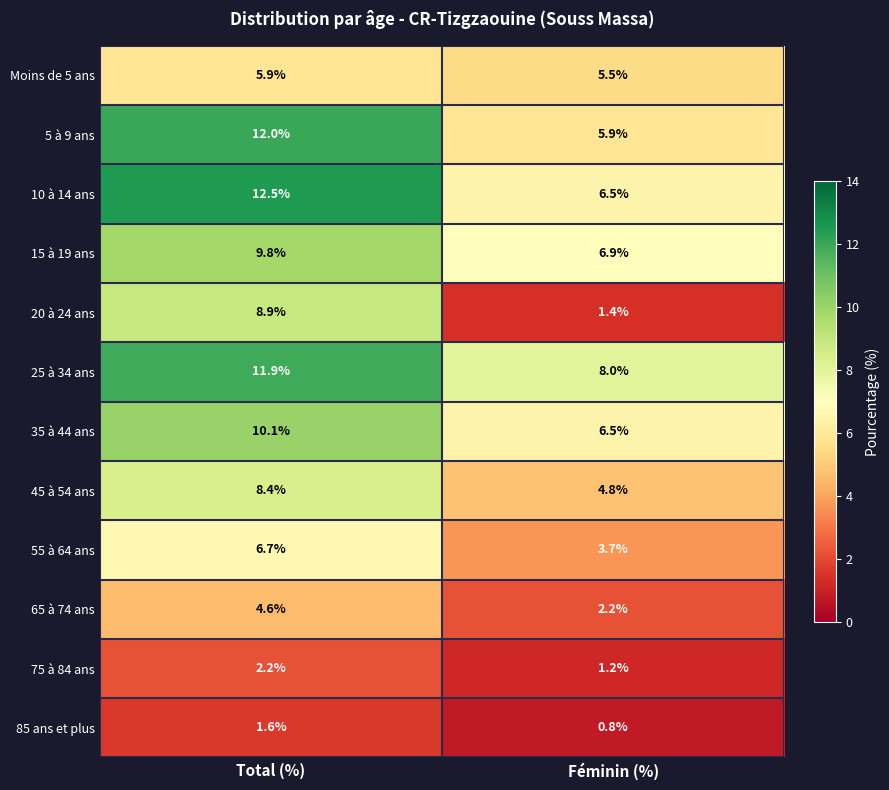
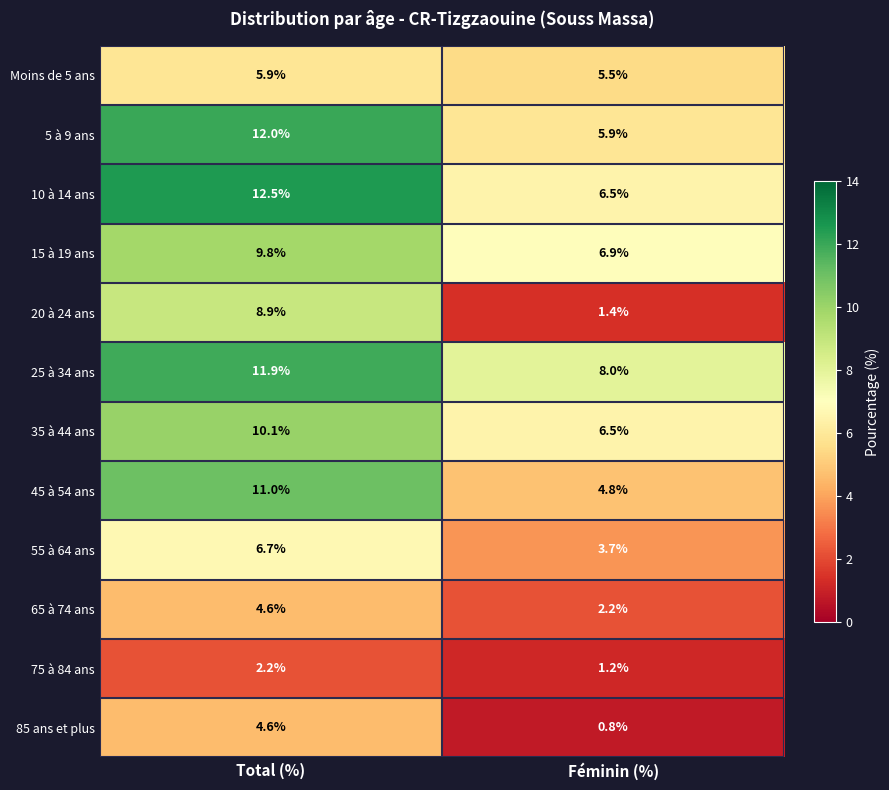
  {
    "Moins de 5 ans": {
      "Total (%)": "5.9%",
      "Féminin (%)": "5.5%"
    },
    "5 à 9 ans": {
      "Total (%)": "12.0%",
      "Féminin (%)": "5.9%"
    },
    "10 à 14 ans": {
      "Total (%)": "12.5%",
      "Féminin (%)": "6.5%"
    },
    "15 à 19 ans": {
      "Total (%)": "9.8%",
      "Féminin (%)": "6.9%"
    },
    "20 à 24 ans": {
      "Total (%)": "8.9%",
      "Féminin (%)": "1.4%"
    },
    "25 à 34 ans": {
      "Total (%)": "11.9%",
      "Féminin (%)": "8.0%"
    },
    "35 à 44 ans": {
      "Total (%)": "10.1%",
      "Féminin (%)": "6.5%"
    },
    "45 à 54 ans": {
-     "Total (%)": "8.4%",
+     "Total (%)": "11.0%",
      "Féminin (%)": "4.8%"
    },
    "55 à 64 ans": {
      "Total (%)": "6.7%",
      "Féminin (%)": "3.7%"
    },
    "65 à 74 ans": {
      "Total (%)": "4.6%",
      "Féminin (%)": "2.2%"
    },
    "75 à 84 ans": {
      "Total (%)": "2.2%",
      "Féminin (%)": "1.2%"
    },
    "85 ans et plus": {
-     "Total (%)": "1.6%",
+     "Total (%)": "4.6%",
      "Féminin (%)": "0.8%"
    }
  }
